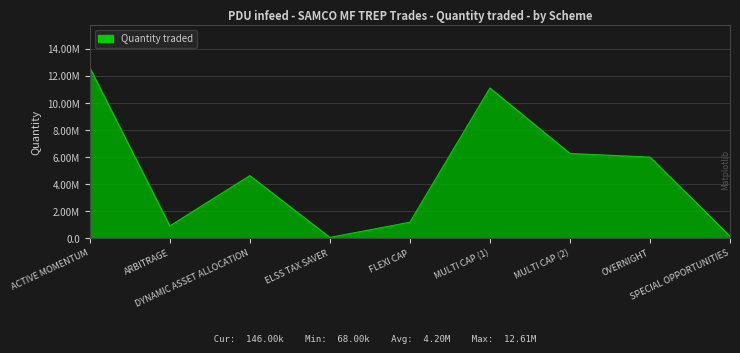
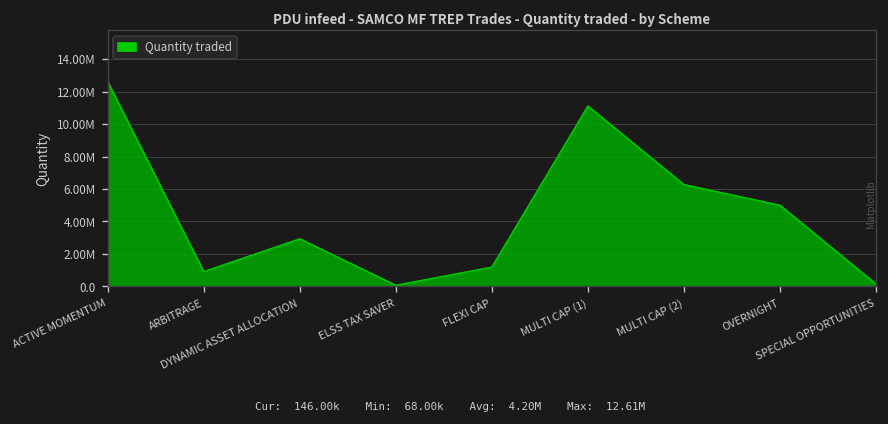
  {
    "ACTIVE MOMENTUM": 12600000,
    "ARBITRAGE": 900000,
-   "DYNAMIC ASSET ALLOCATION": 4600000,
+   "DYNAMIC ASSET ALLOCATION": 2900000,
    "ELSS TAX SAVER": 100000,
    "FLEXI CAP": 1200000,
    "MULTI CAP (1)": 11100000,
    "MULTI CAP (2)": 6300000,
-   "OVERNIGHT": 6000000,
+   "OVERNIGHT": 5000000,
    "SPECIAL OPPORTUNITIES": 100000
  }
